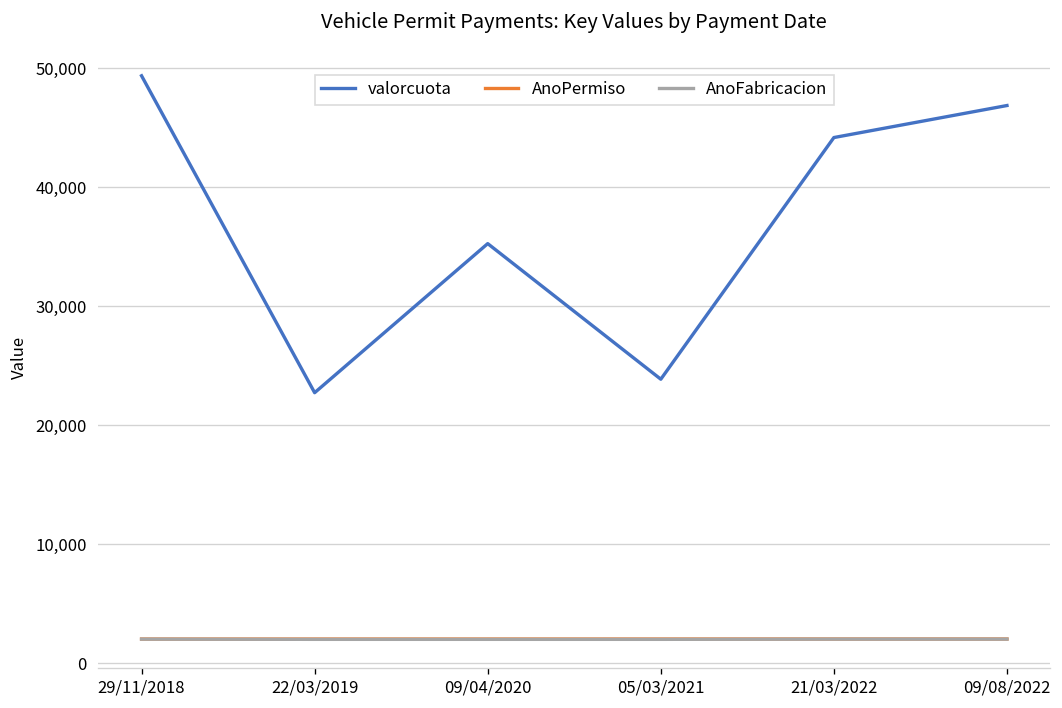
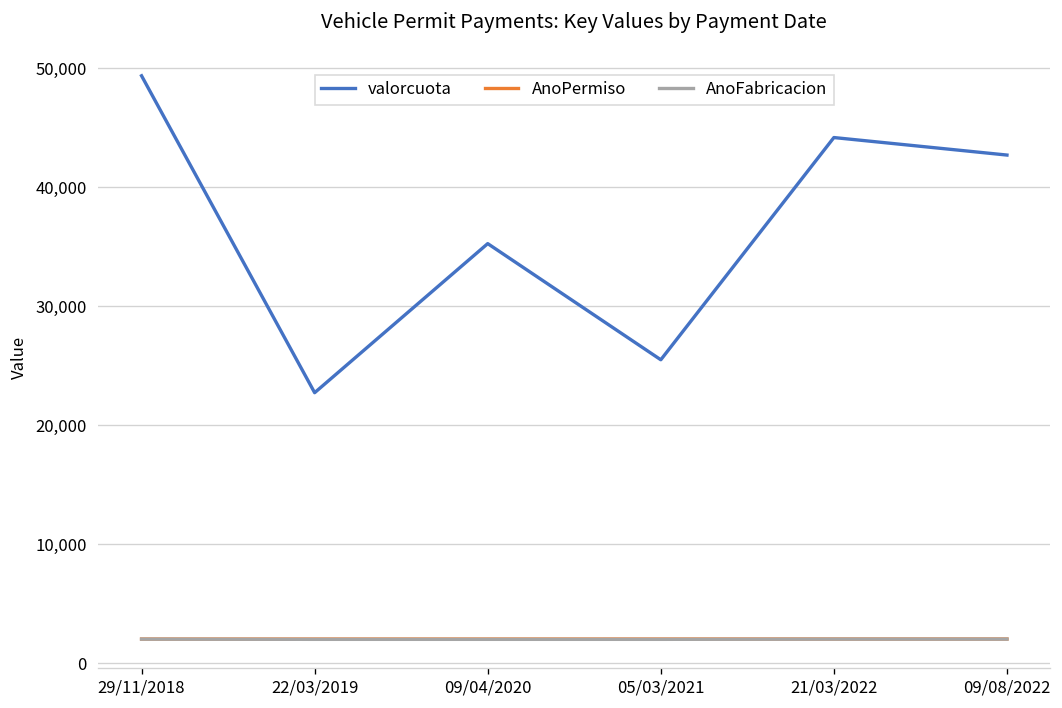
  {
    "valorcuota": {
      "29/11/2018": "49,000",
      "22/03/2019": "23,000",
      "09/04/2020": "35,000",
-     "05/03/2021": "24,000",
+     "05/03/2021": "25,000",
      "21/03/2022": "44,000",
-     "09/08/2022": "47,000"
+     "09/08/2022": "43,000"
    }
  }
